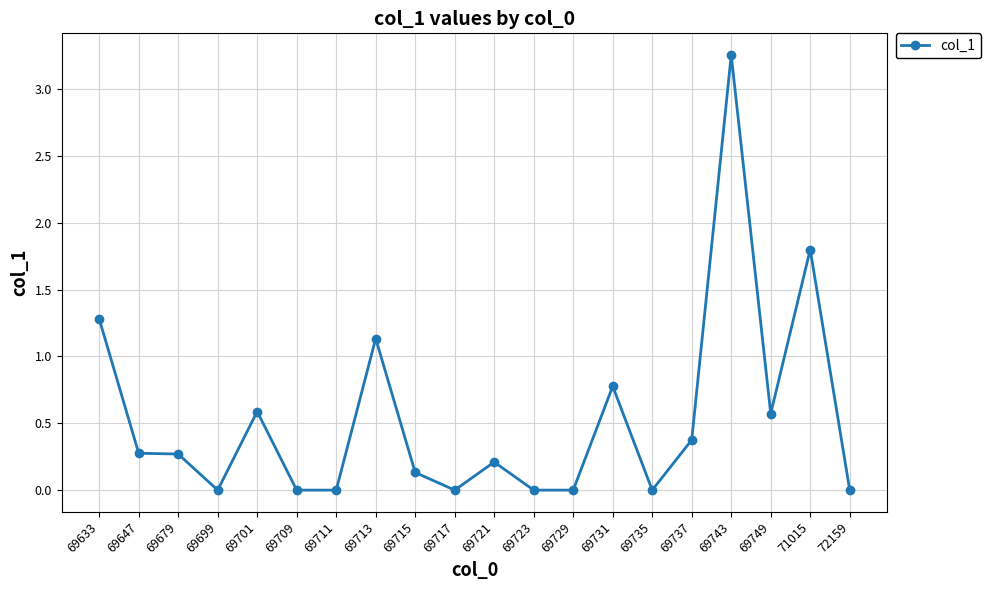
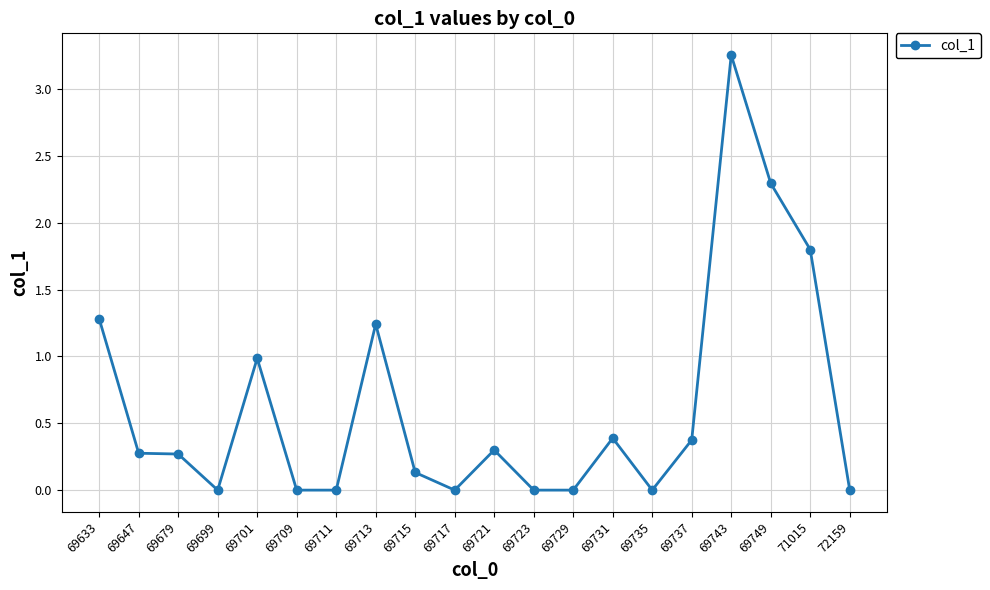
  {
    "69633": 1.28,
    "69647": 0.28,
    "69679": 0.27,
    "69699": 0.00,
-   "69701": 0.59,
+   "69701": 0.99,
    "69709": 0.00,
    "69711": 0.00,
-   "69713": 1.13,
+   "69713": 1.24,
    "69715": 0.13,
    "69717": 0.00,
-   "69721": 0.21,
+   "69721": 0.30,
    "69723": 0.00,
    "69729": 0.00,
-   "69731": 0.78,
+   "69731": 0.39,
    "69735": 0.00,
    "69737": 0.38,
    "69743": 3.26,
-   "69749": 0.57,
+   "69749": 2.30,
    "71015": 1.80,
    "72159": 0.00
  }
